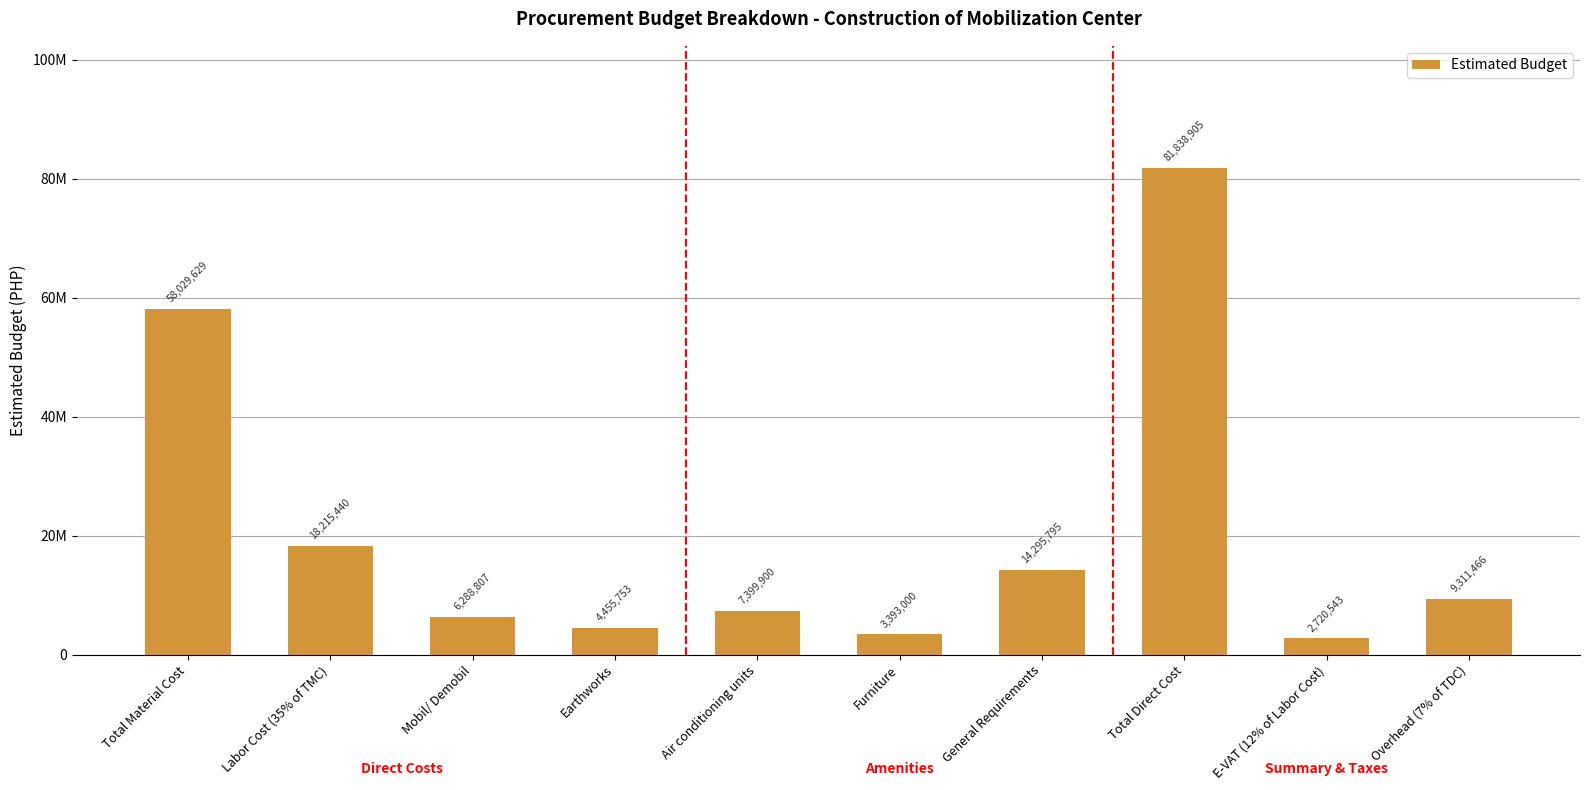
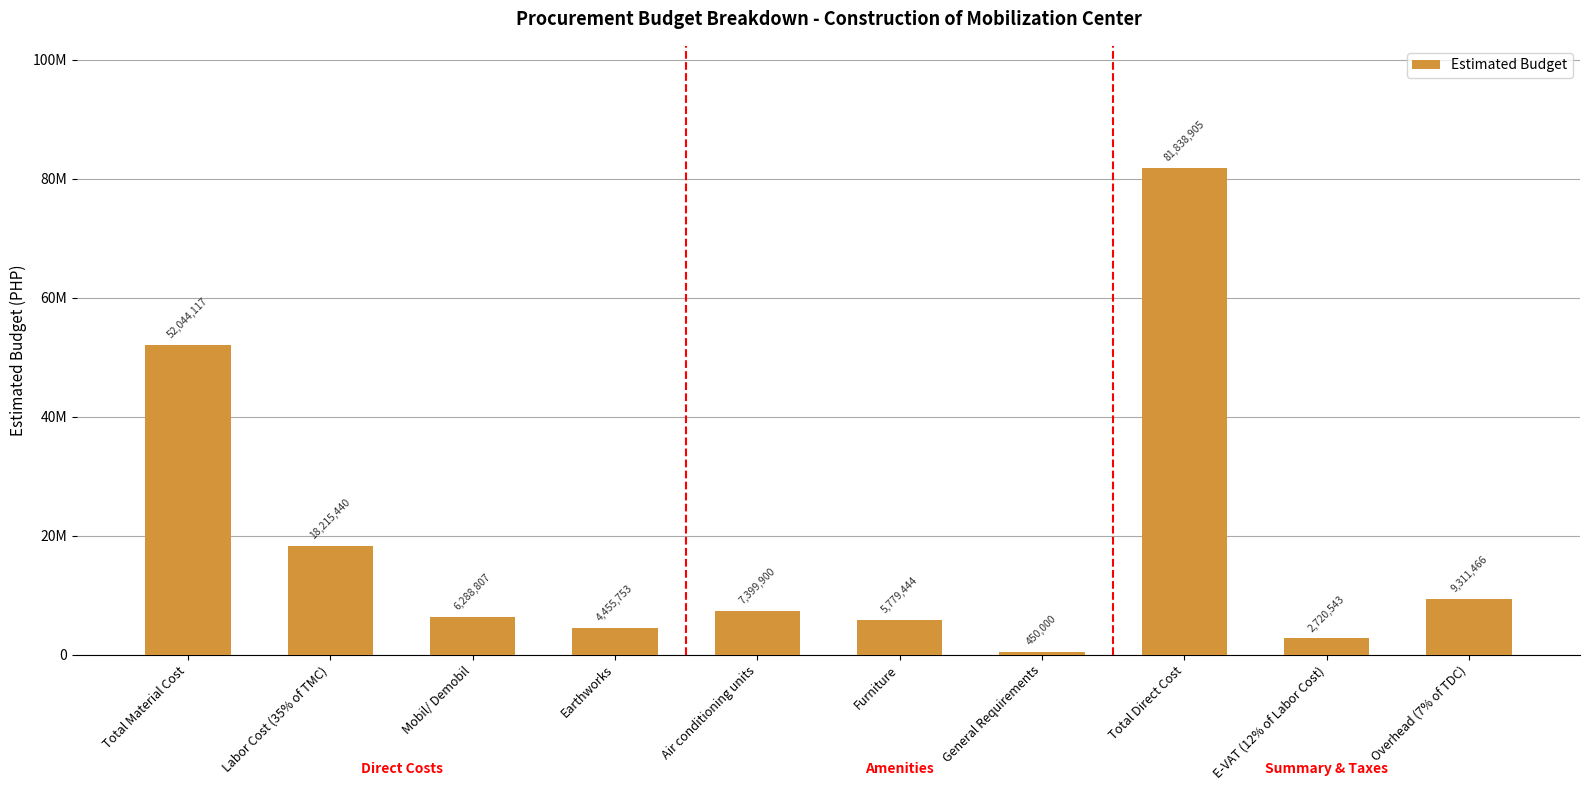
  {
-   "Total Material Cost": "58,029,629",
+   "Total Material Cost": "52,044,117",
    "Labor Cost (35% of TMC)": "18,215,440",
    "Mobil/ Demobil": "6,288,807",
    "Earthworks": "4,455,753",
    "Air conditioning units": "7,399,900",
-   "Furniture": "3,393,000",
-   "General Requirements": "14,295,795",
+   "Furniture": "5,779,444",
+   "General Requirements": "450,000",
    "Total Direct Cost": "81,838,905",
    "E-VAT (12% of Labor Cost)": "2,720,543",
    "Overhead (7% of TDC)": "9,311,466"
  }
